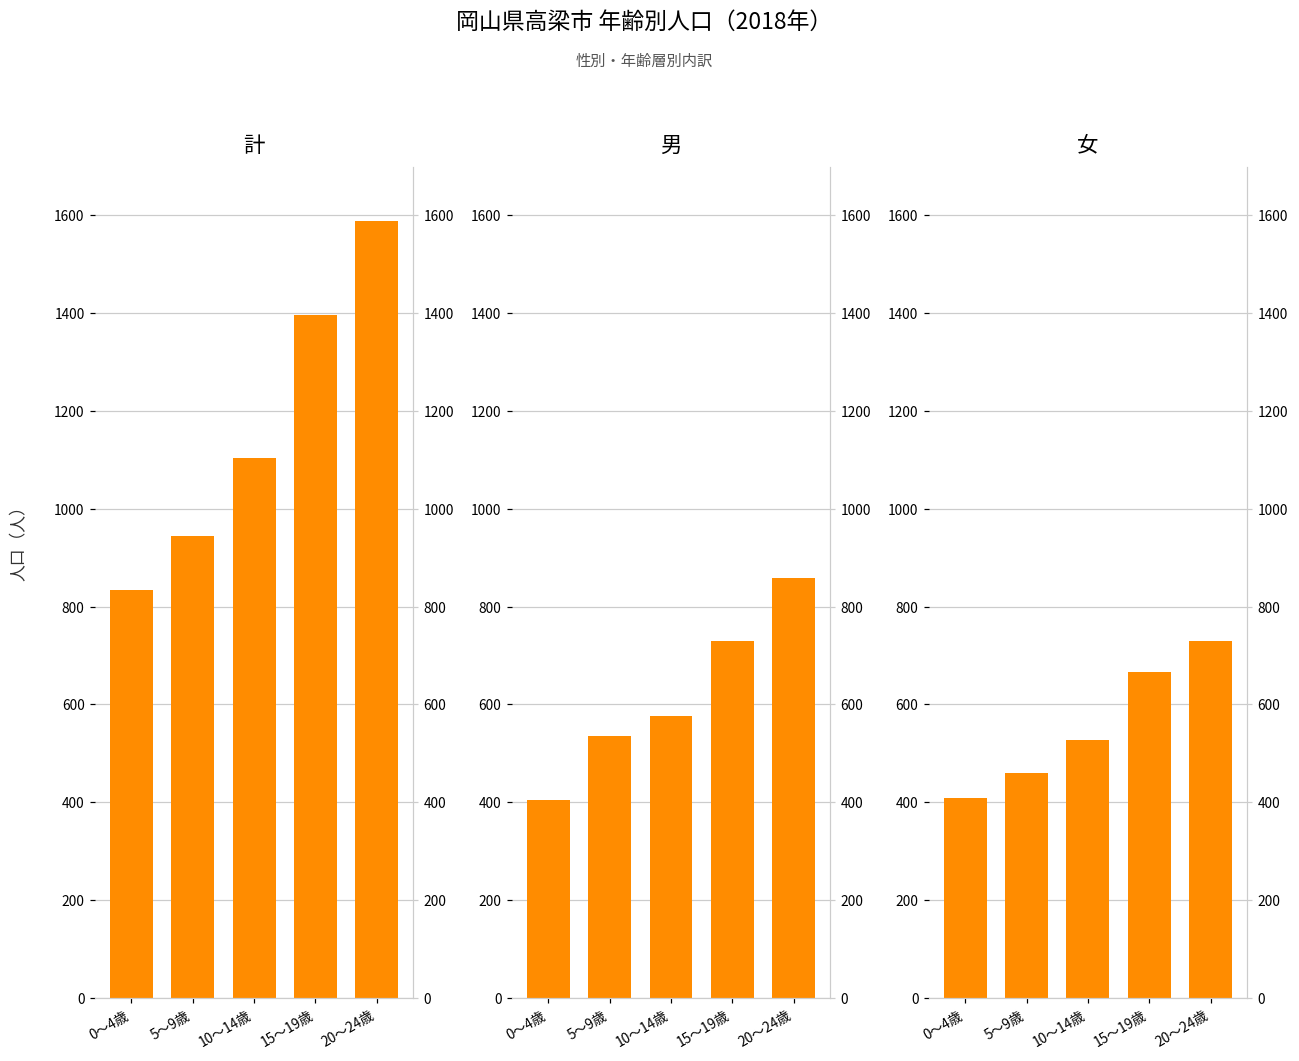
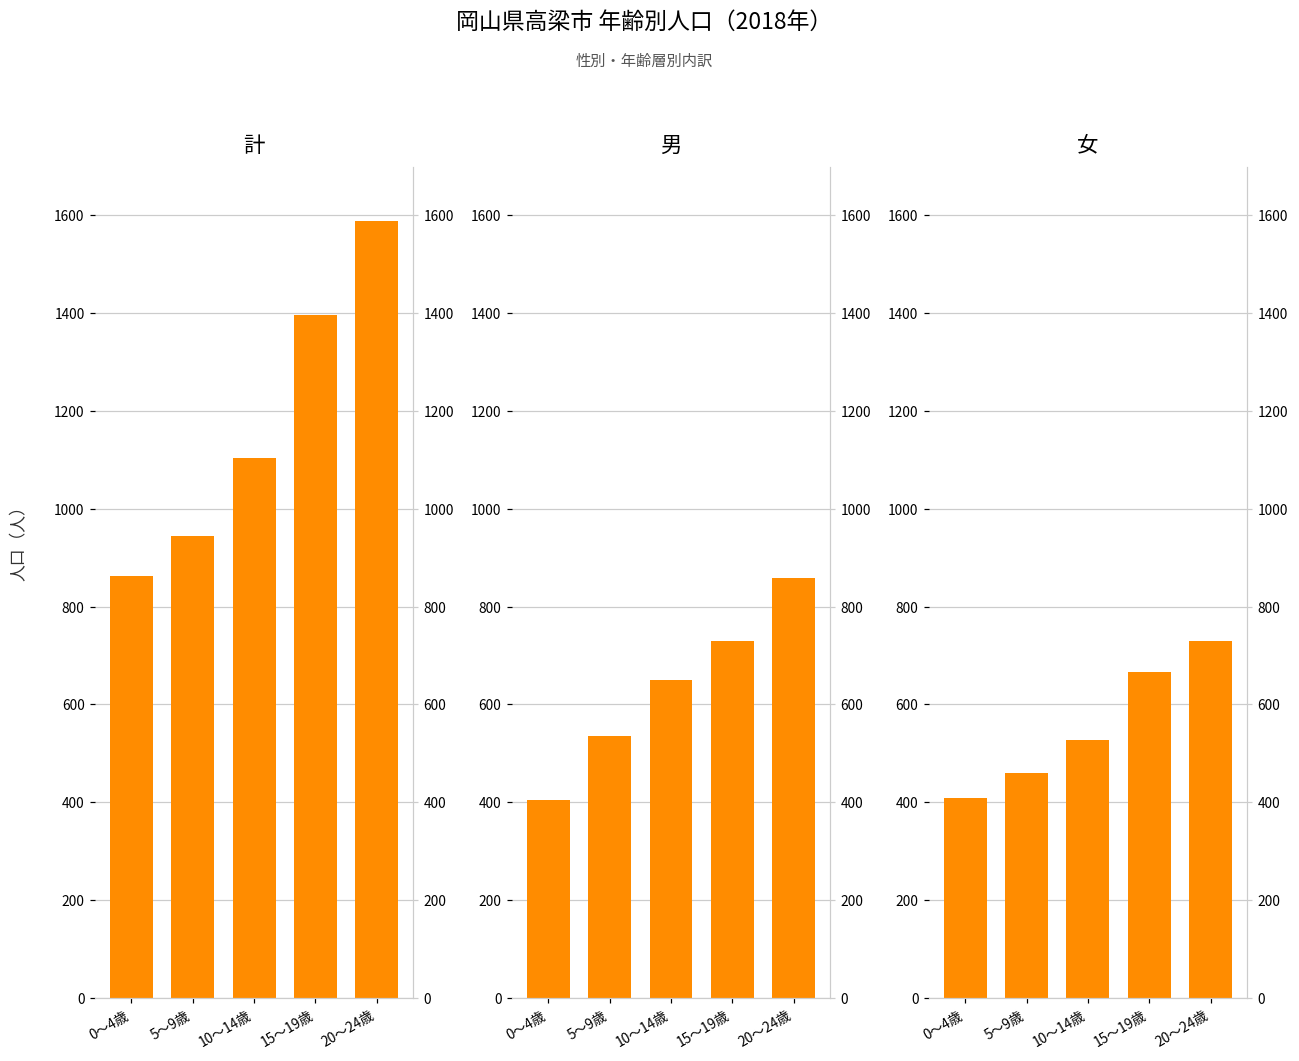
  {
    "計": {
-     "0～4歳": 830,
+     "0～4歳": 860,
      "5～9歳": 940,
      "10～14歳": 1100,
      "15～19歳": 1400,
      "20～24歳": 1590
    },
    "男": {
      "0～4歳": 410,
      "5～9歳": 540,
-     "10～14歳": 580,
+     "10～14歳": 650,
      "15～19歳": 730,
      "20～24歳": 860
    },
    "女": {
      "0～4歳": 410,
      "5～9歳": 460,
      "10～14歳": 530,
      "15～19歳": 670,
      "20～24歳": 730
    }
  }
